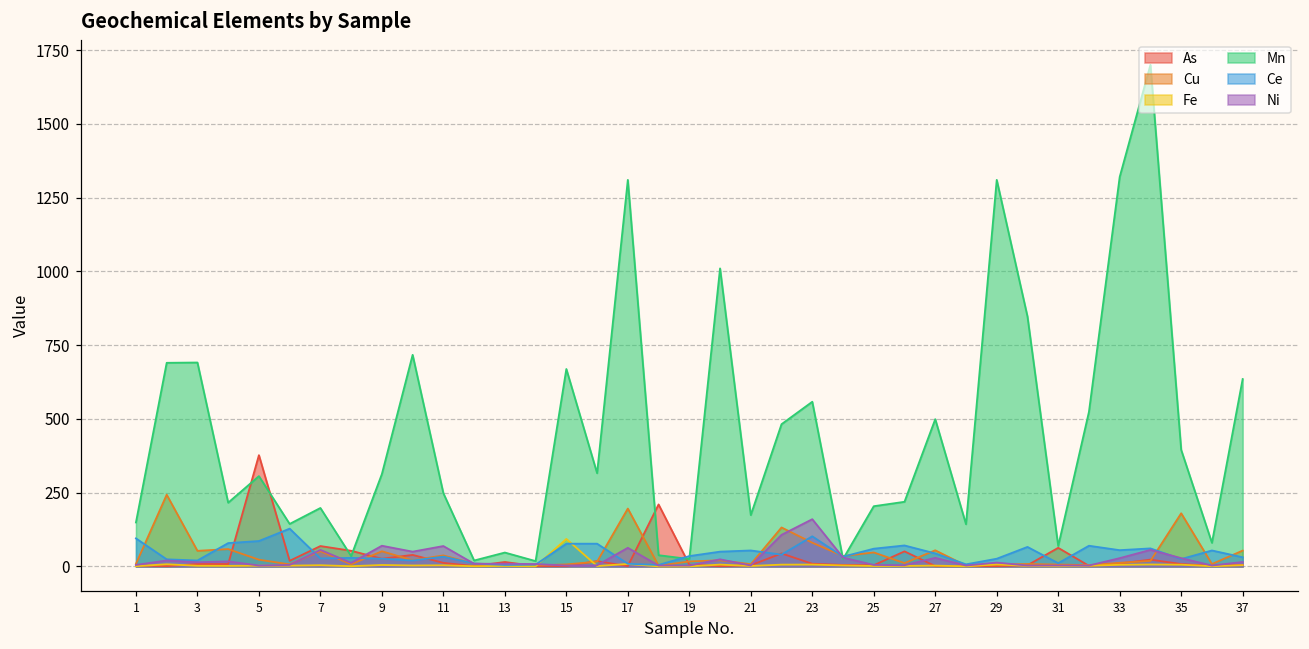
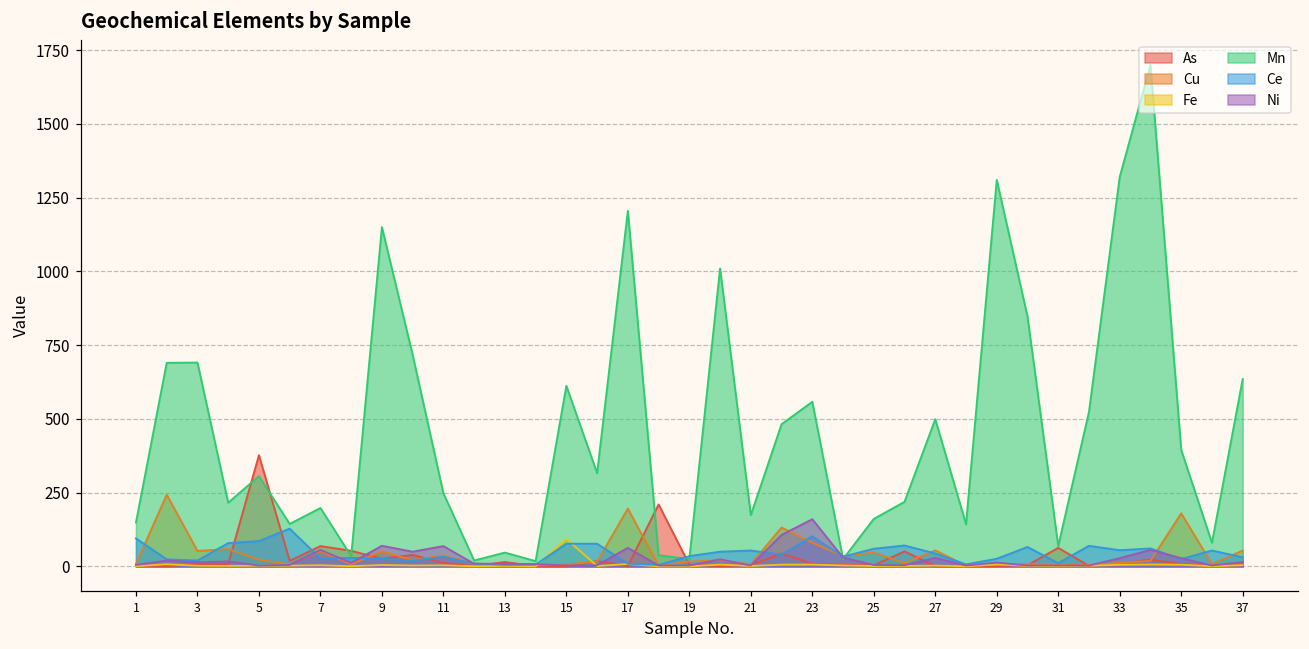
  {
    "Fe": {
      "7": 0,
      "9": 0,
      "15": 90
    },
    "Mn": {
      "1": 150,
      "3": 690,
      "5": 310,
      "7": 200,
-     "9": 310,
+     "9": 1150,
      "11": 250,
      "13": 50,
-     "15": 670,
-     "17": 1310,
+     "15": 610,
+     "17": 1210,
      "21": 170,
      "23": 560,
-     "25": 200,
+     "25": 160,
      "27": 500,
      "29": 1310,
      "33": 1320,
      "35": 400,
      "37": 640
    },
    "Ce": {
      "1": 100,
      "5": 90,
      "7": 30,
      "15": 80,
      "19": 40,
      "21": 50,
      "23": 100,
      "25": 60,
      "27": 40,
      "29": 30,
      "33": 60,
      "37": 30
    },
    "Ni": {
      "9": 70,
      "11": 70,
      "17": 60,
      "23": 160,
      "27": 30,
      "33": 30,
      "37": 20
    }
  }
